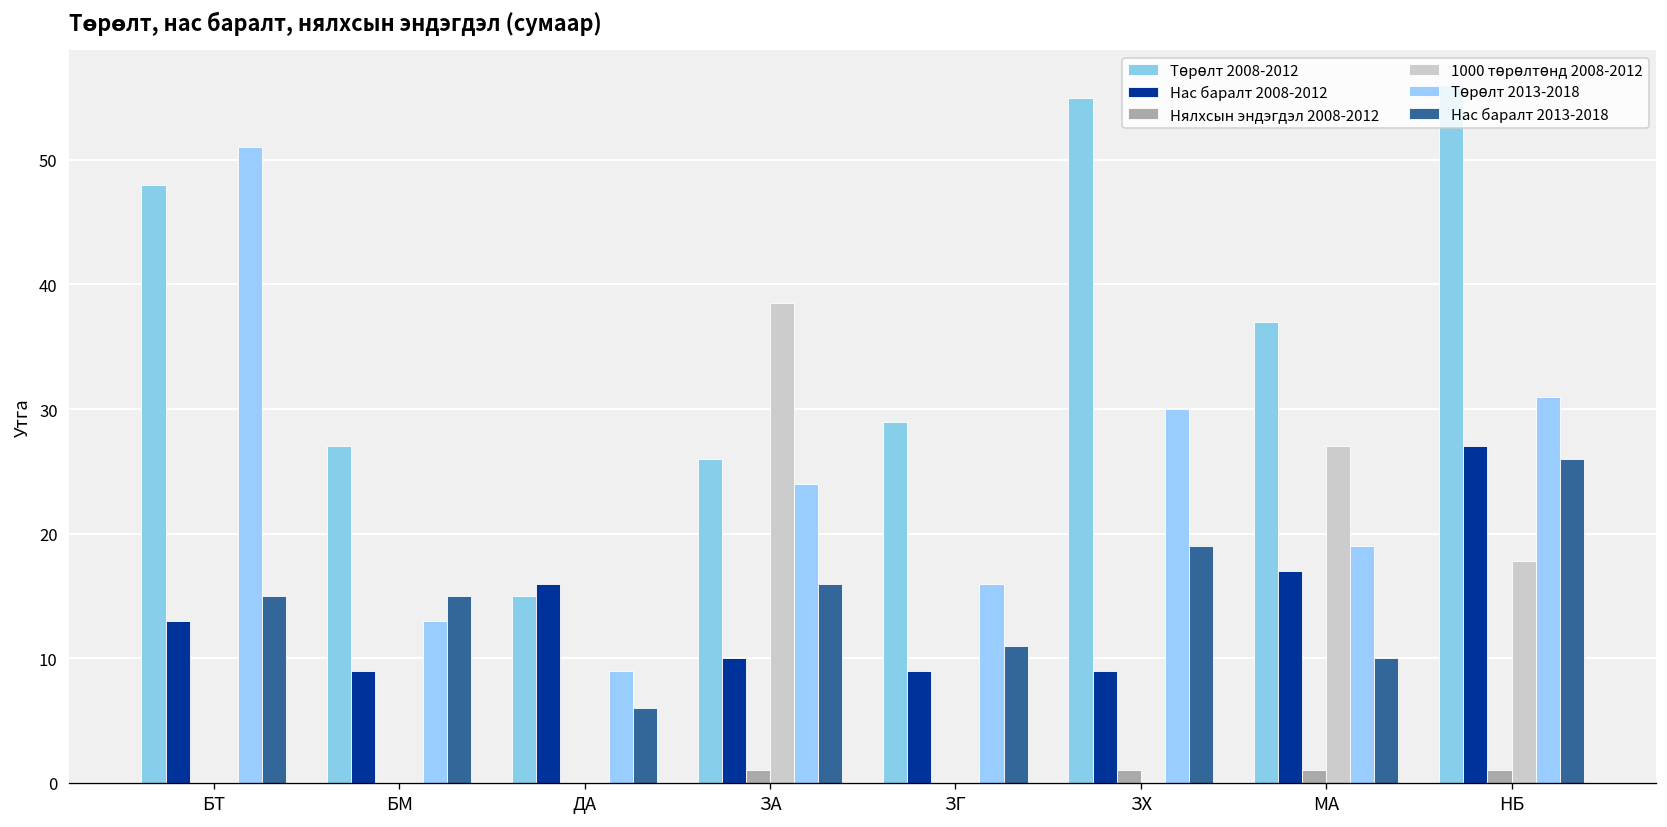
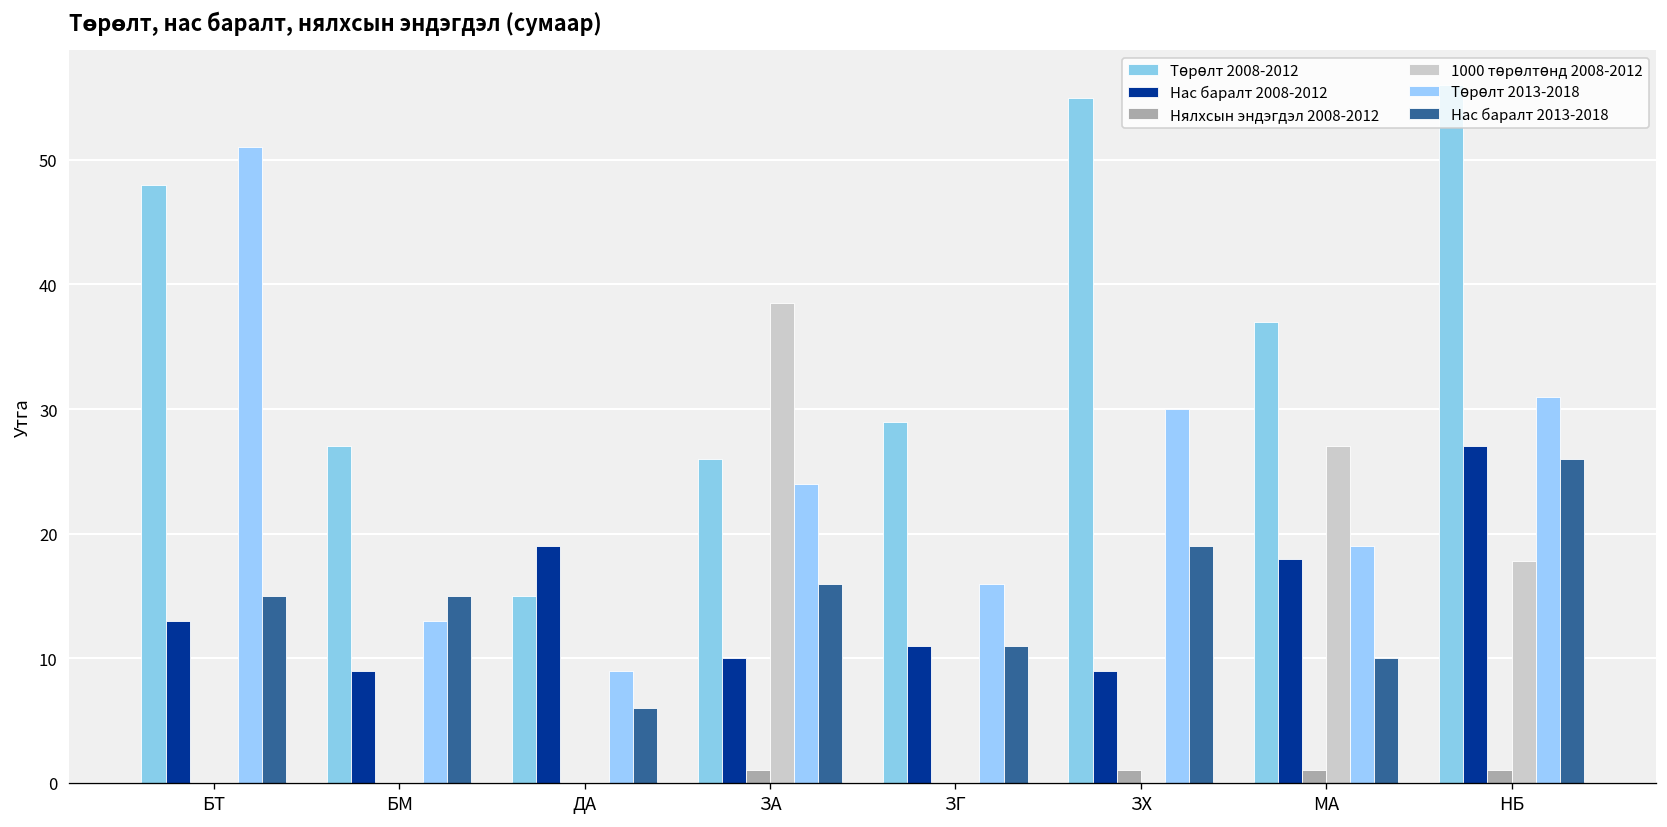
  {
    "Нас баралт 2008-2012": {
      "БТ": 13,
      "БМ": 9,
-     "ДА": 16,
+     "ДА": 19,
      "ЗА": 10,
-     "ЗГ": 9,
+     "ЗГ": 11,
      "ЗХ": 9,
-     "МА": 17,
+     "МА": 18,
      "НБ": 27
    },
    "Нас баралт 2013-2018": {
      "БТ": 15,
      "БМ": 15,
      "ДА": 6,
      "ЗА": 16,
      "ЗГ": 11,
      "ЗХ": 19,
      "МА": 10,
      "НБ": 26
    }
  }
